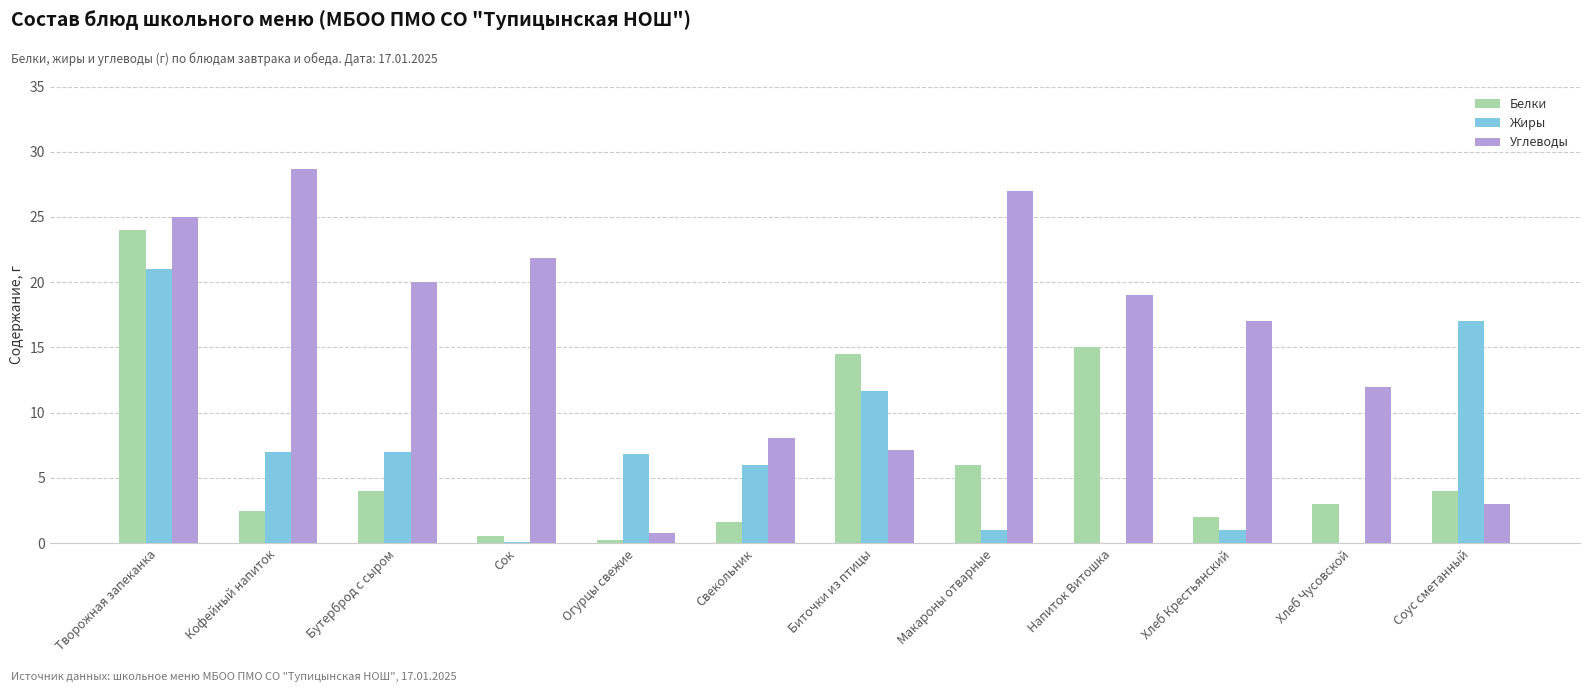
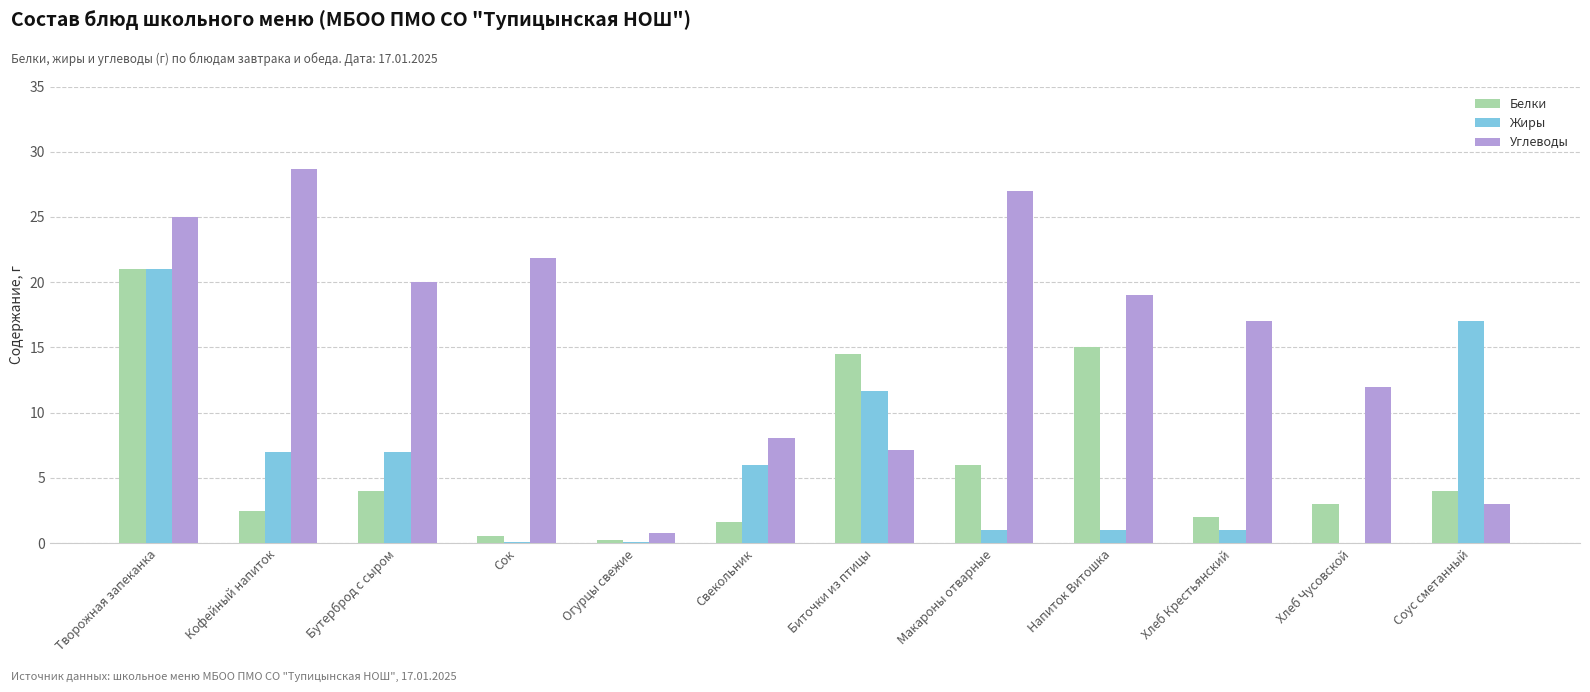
  {
    "Белки": {
-     "Творожная запеканка": 24,
+     "Творожная запеканка": 21,
      "Кофейный напиток": 2.5,
      "Бутерброд с сыром": 4,
      "Сок": 0.5,
      "Огурцы свежие": 0.3,
      "Свекольник": 1.6,
      "Биточки из птицы": 14.5,
      "Макароны отварные": 6,
      "Напиток Витошка": 15,
      "Хлеб Крестьянский": 2,
      "Хлеб Чусовской": 3,
      "Соус сметанный": 4
    },
    "Жиры": {
      "Творожная запеканка": 21.0,
      "Кофейный напиток": 7.0,
      "Бутерброд с сыром": 7.0,
-     "Огурцы свежие": 6.9,
+     "Огурцы свежие": 0.1,
      "Свекольник": 6.0,
      "Биточки из птицы": 11.7,
      "Макароны отварные": 1.0,
-     "Напиток Витошка": 0,
+     "Напиток Витошка": 1,
      "Хлеб Крестьянский": 1.0,
      "Хлеб Чусовской": 0.0,
      "Соус сметанный": 17.0
    },
    "Углеводы": {
      "Творожная запеканка": 25.0,
      "Кофейный напиток": 28.7,
      "Бутерброд с сыром": 20.0,
      "Сок": 21.8,
      "Огурцы свежие": 0.8,
      "Свекольник": 8.1,
      "Биточки из птицы": 7.1,
      "Макароны отварные": 27.0,
      "Напиток Витошка": 19.0,
      "Хлеб Крестьянский": 17.0,
      "Хлеб Чусовской": 12.0,
      "Соус сметанный": 3.0
    }
  }
